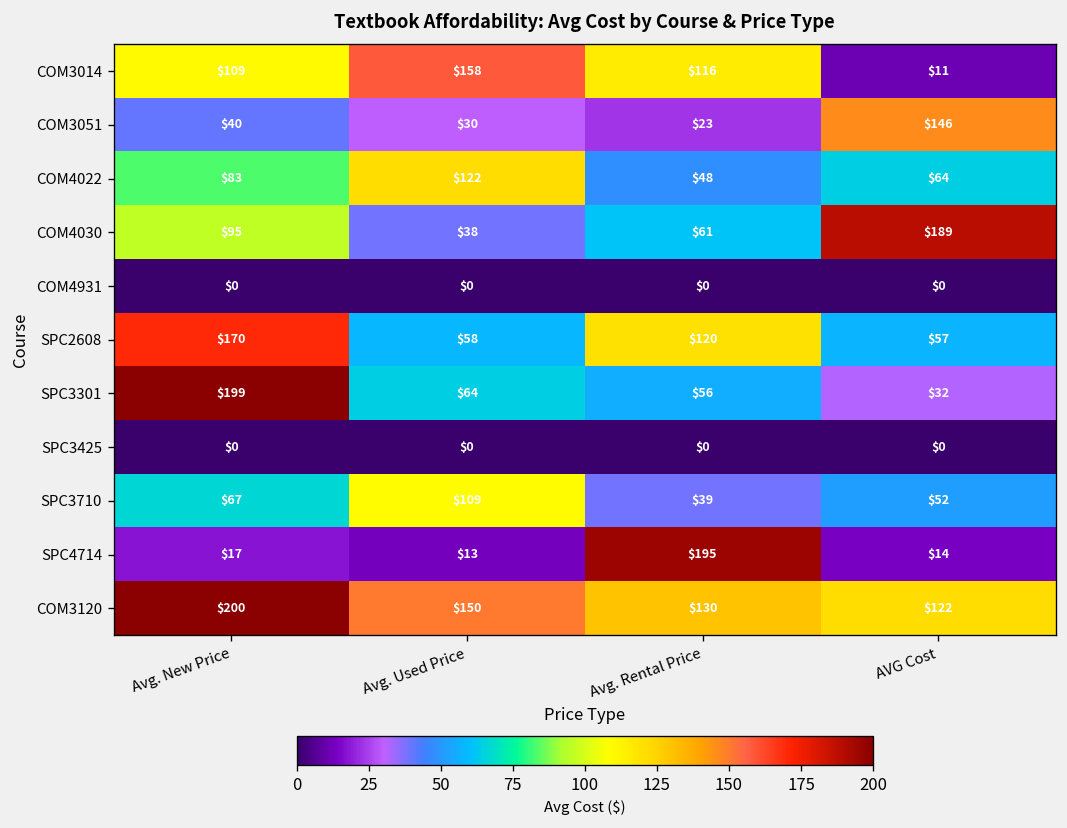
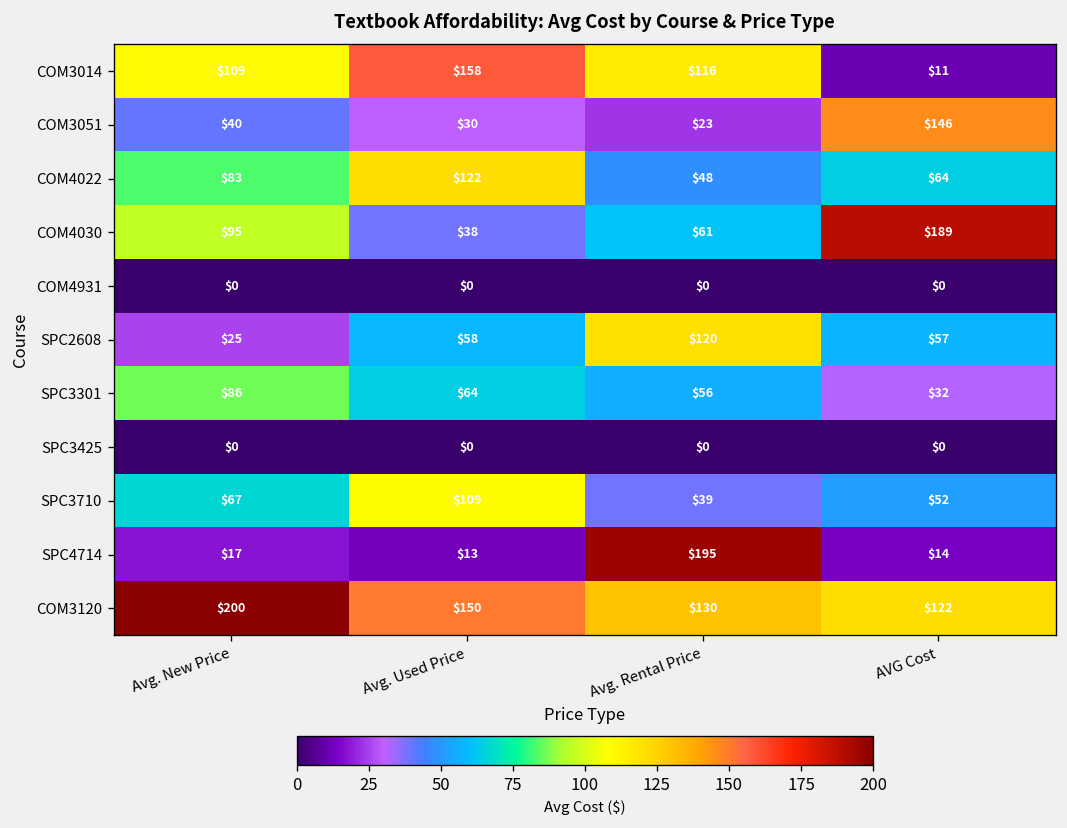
  {
    "SPC2608": {
-     "Avg. New Price": "$170"
+     "Avg. New Price": "$25"
    },
    "SPC3301": {
-     "Avg. New Price": "$199"
+     "Avg. New Price": "$86"
    }
  }
